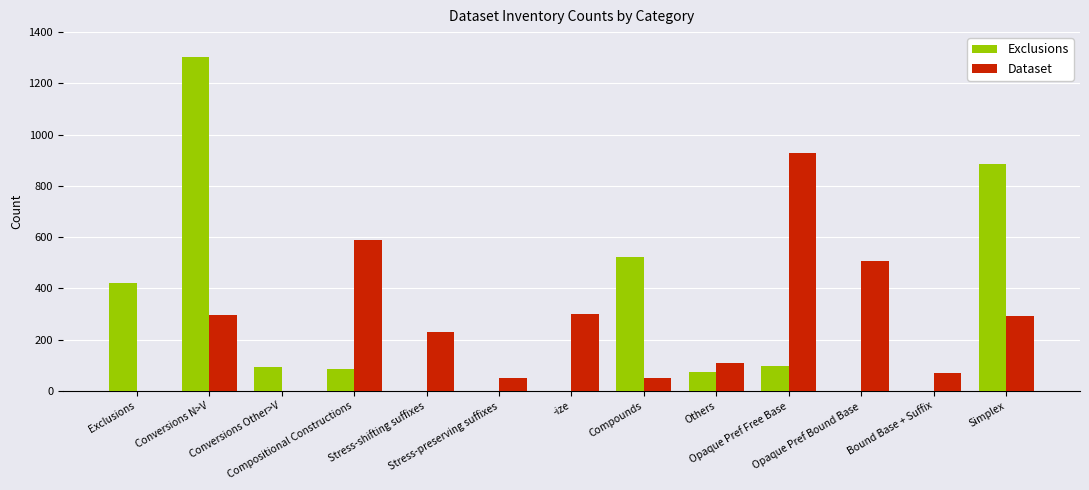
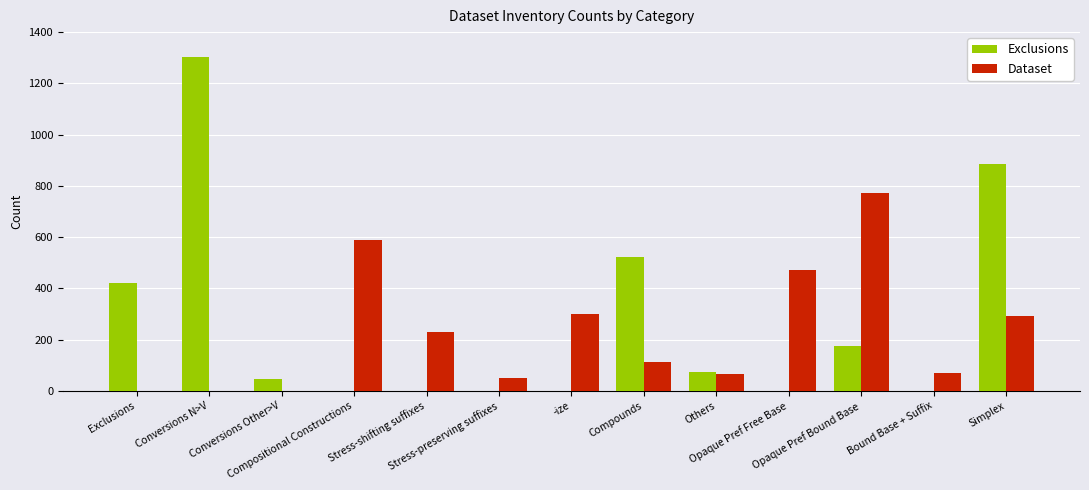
  {
    "Exclusions": {
      "Exclusions": 420,
      "Conversions N>V": 1300,
-     "Conversions Other>V": 90,
-     "Compositional Constructions": 90,
+     "Conversions Other>V": 50,
+     "Compositional Constructions": 0,
      "Stress-shifting suffixes": 0,
      "Stress-preserving suffixes": 0,
      "-ize": 0,
      "Compounds": 520,
      "Others": 70,
-     "Opaque Pref Free Base": 100,
-     "Opaque Pref Bound Base": 0,
+     "Opaque Pref Free Base": 0,
+     "Opaque Pref Bound Base": 180,
      "Bound Base + Suffix": 0,
      "Simplex": 890
    },
    "Dataset": {
      "Exclusions": 0,
-     "Conversions N>V": 300,
+     "Conversions N>V": 0,
      "Conversions Other>V": 0,
      "Compositional Constructions": 590,
      "Stress-shifting suffixes": 230,
      "Stress-preserving suffixes": 50,
      "-ize": 300,
-     "Compounds": 50,
-     "Others": 110,
-     "Opaque Pref Free Base": 930,
-     "Opaque Pref Bound Base": 510,
+     "Compounds": 110,
+     "Others": 70,
+     "Opaque Pref Free Base": 470,
+     "Opaque Pref Bound Base": 770,
      "Bound Base + Suffix": 70,
      "Simplex": 290
    }
  }
